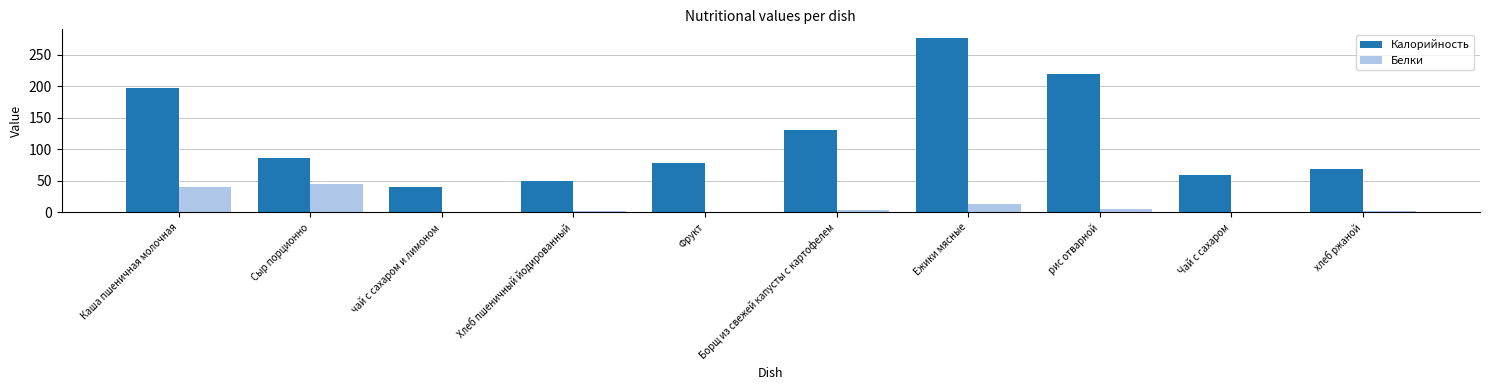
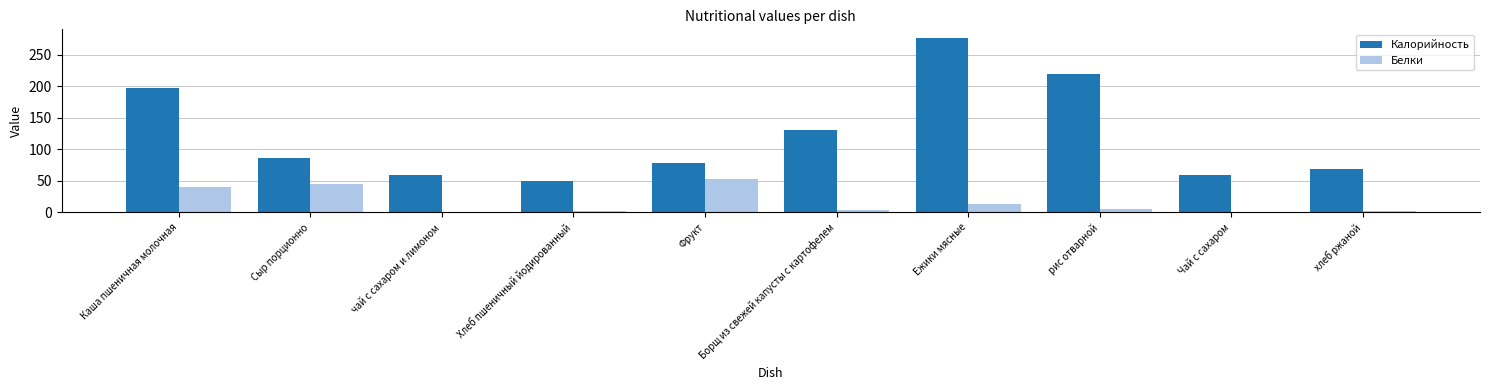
  {
    "Калорийность": {
      "Каша пшеничная молочная": 200,
      "Сыр порционно": 90,
-     "чай с сахаром и лимоном": 40,
+     "чай с сахаром и лимоном": 60,
      "Хлеб пшеничный йодированный": 50,
      "Фрукт": 80,
      "Борщ из свежей капусты с картофелем": 130,
      "Ежики мясные": 280,
      "рис отварной": 220,
      "Чай с сахаром": 60,
      "хлеб ржаной": 70
    },
    "Белки": {
      "Каша пшеничная молочная": 40,
      "Сыр порционно": 40,
-     "Фрукт": 0,
+     "Фрукт": 50,
      "Ежики мясные": 10,
      "рис отварной": 10
    }
  }
